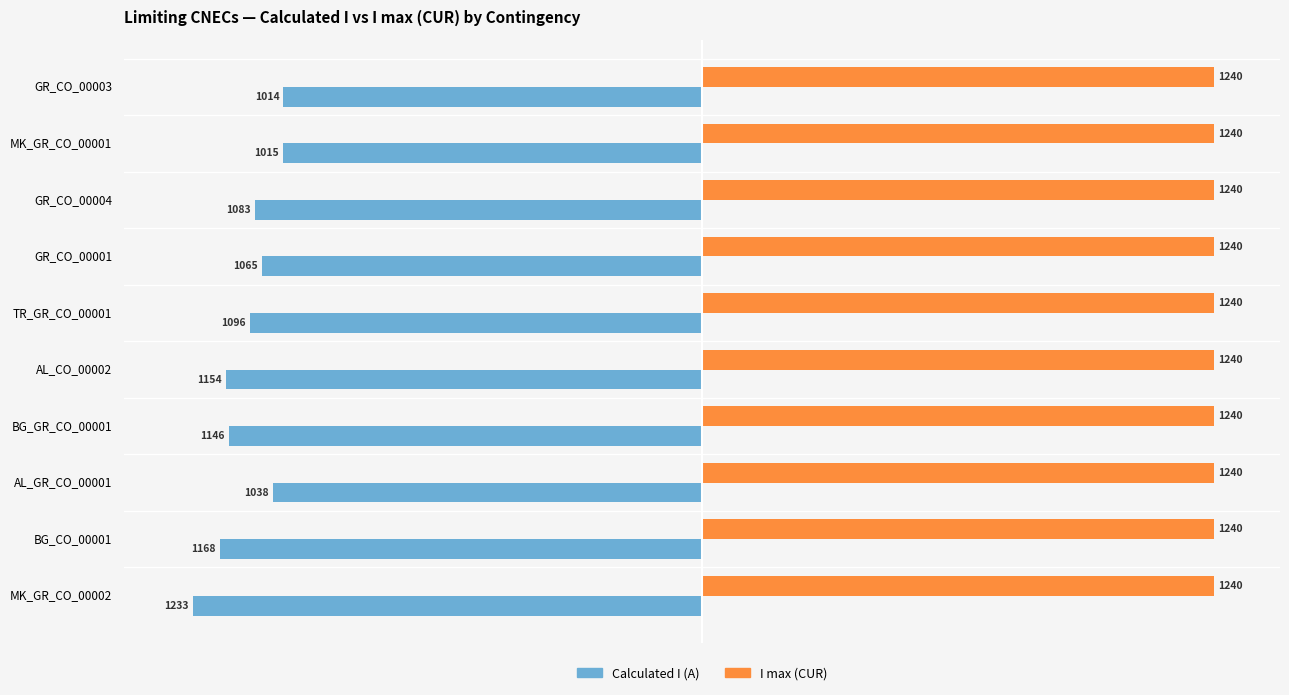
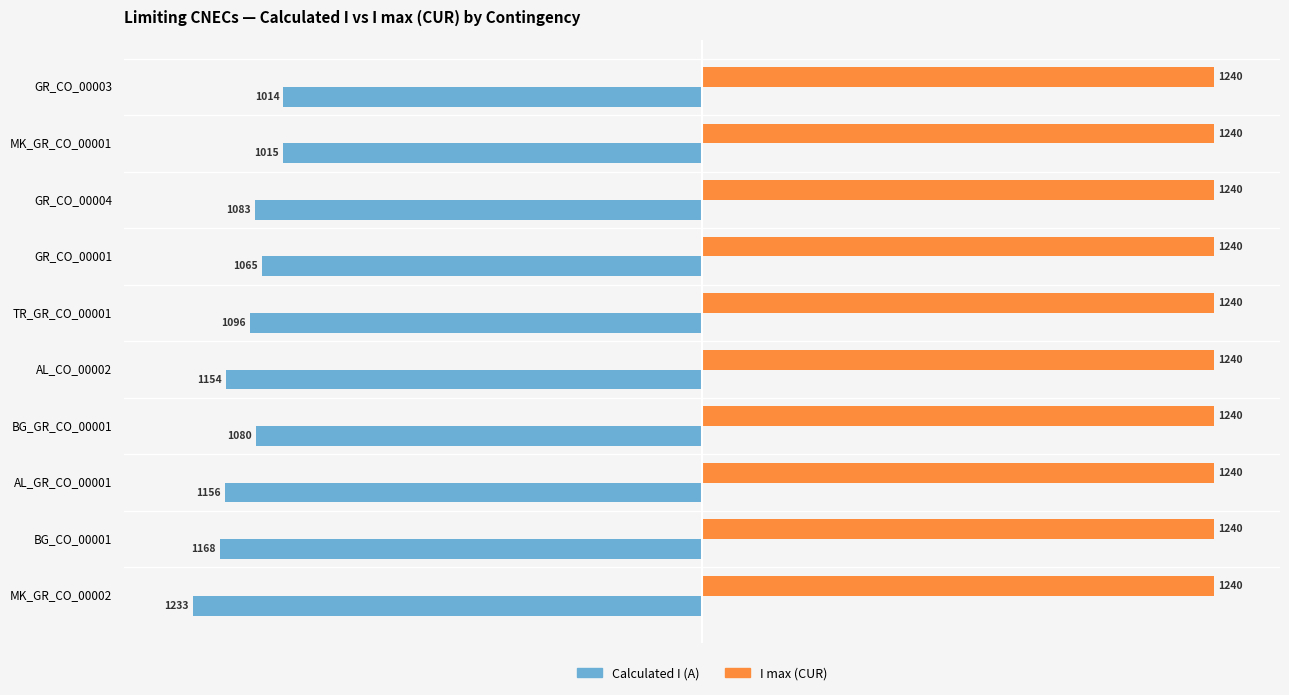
  {
    "Calculated I (A)": {
-     "BG_GR_CO_00001": 1146,
-     "AL_GR_CO_00001": 1038
+     "BG_GR_CO_00001": 1080,
+     "AL_GR_CO_00001": 1156
    },
    "I max (CUR)": {
      "GR_CO_00003": 1240,
      "MK_GR_CO_00001": 1240,
      "GR_CO_00004": 1240,
      "GR_CO_00001": 1240,
      "TR_GR_CO_00001": 1240,
      "AL_CO_00002": 1240,
      "BG_GR_CO_00001": 1240,
      "AL_GR_CO_00001": 1240,
      "BG_CO_00001": 1240,
      "MK_GR_CO_00002": 1240
    }
  }
